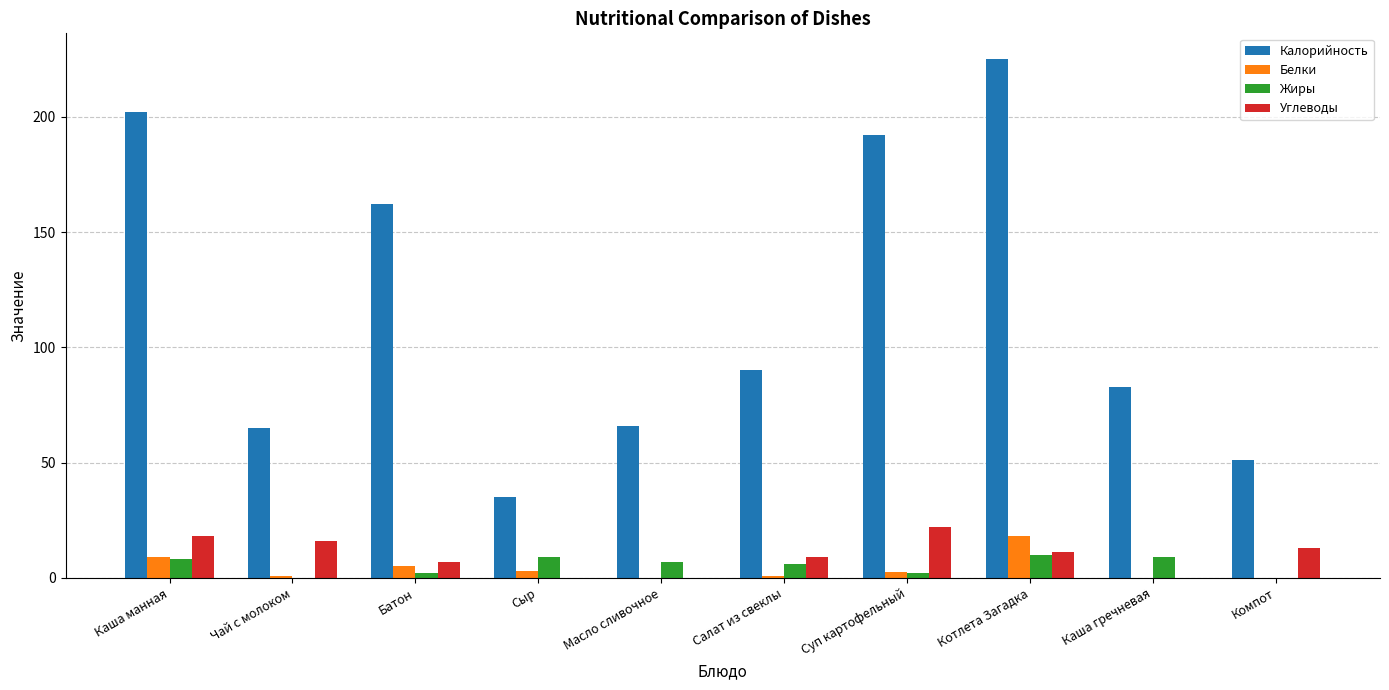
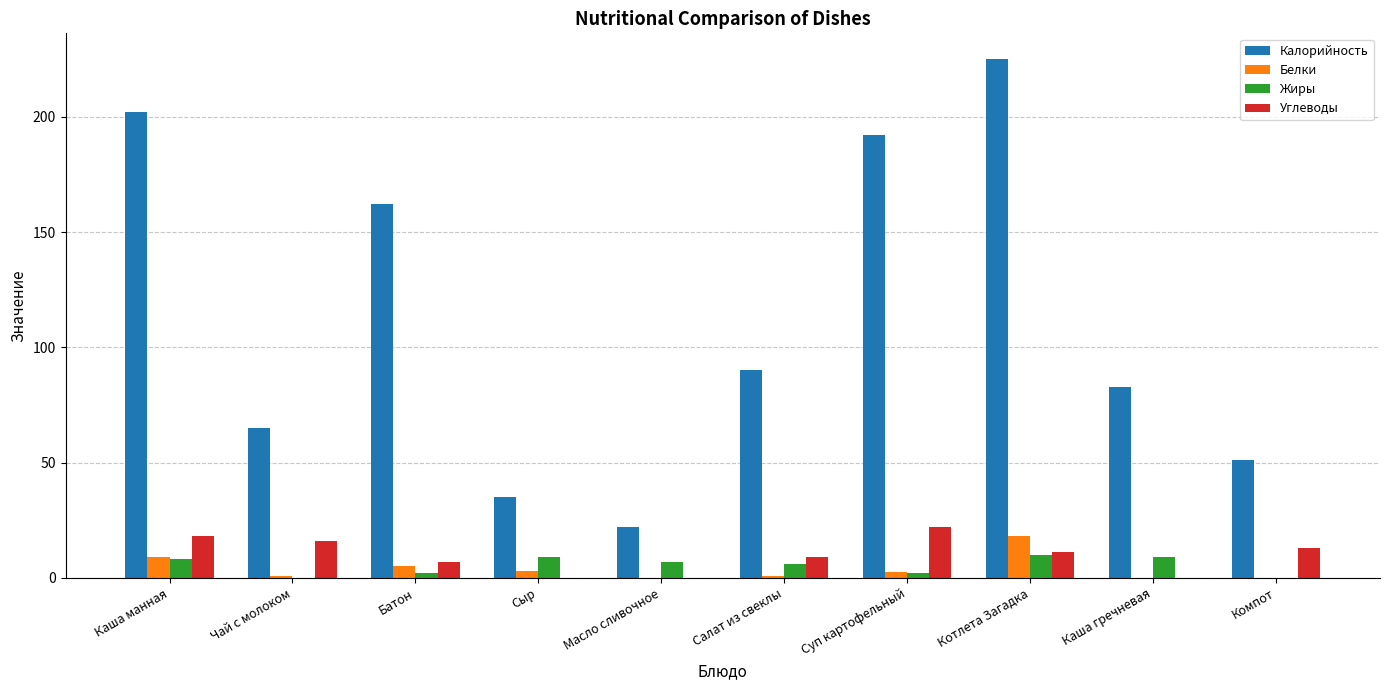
  {
    "Калорийность": {
      "Каша манная": 202,
      "Чай с молоком": 65,
      "Батон": 162,
      "Сыр": 35,
-     "Масло сливочное": 66,
+     "Масло сливочное": 22,
      "Салат из свеклы": 90,
      "Суп картофельный": 192,
      "Котлета Загадка": 225,
      "Каша гречневая": 83,
      "Компот": 51
    },
    "Белки": {
      "Каша манная": 9,
      "Батон": 5,
      "Сыр": 3,
      "Масло сливочное": 0,
      "Суп картофельный": 3,
      "Котлета Загадка": 18,
      "Каша гречневая": 0,
      "Компот": 0
    },
    "Жиры": {
      "Каша манная": 8,
      "Чай с молоком": 0,
      "Батон": 2,
      "Сыр": 9,
      "Масло сливочное": 7,
      "Салат из свеклы": 6,
      "Суп картофельный": 2,
      "Котлета Загадка": 10,
      "Каша гречневая": 9,
      "Компот": 0
    },
    "Углеводы": {
      "Каша манная": 18,
      "Чай с молоком": 16,
      "Батон": 7,
      "Сыр": 0,
      "Масло сливочное": 0,
      "Салат из свеклы": 9,
      "Суп картофельный": 22,
      "Котлета Загадка": 11,
      "Каша гречневая": 0,
      "Компот": 13
    }
  }
